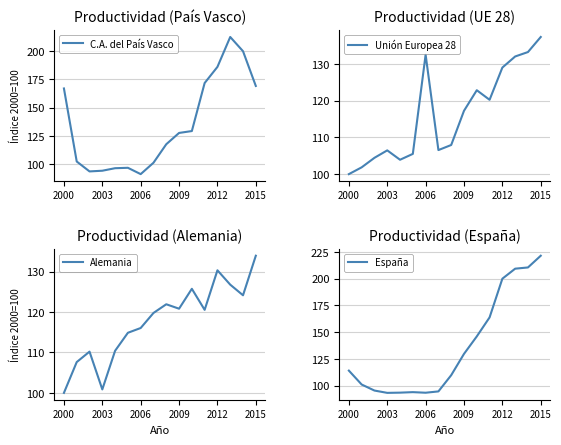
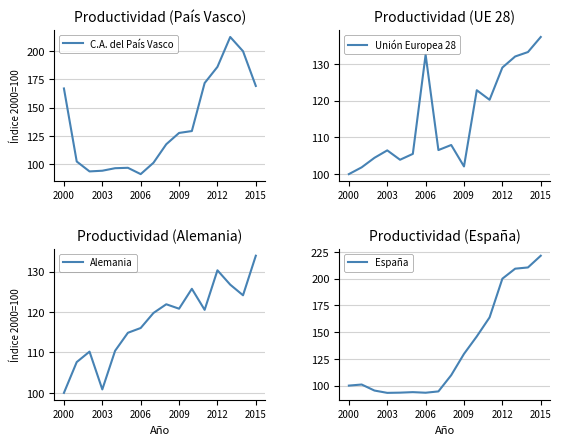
  {
    "Productividad (País Vasco)": {
      "2000": 167,
      "2003": 94,
      "2006": 91,
      "2009": 128,
      "2012": 186,
      "2015": 169
    },
    "Productividad (UE 28)": {
      "2000": 100,
      "2003": 106,
      "2006": 132,
-     "2009": 117,
+     "2009": 102,
      "2012": 129,
      "2015": 137
    },
    "Productividad (Alemania)": {
      "2000": 100,
      "2003": 101,
      "2006": 116,
      "2009": 121,
      "2012": 130,
      "2015": 134
    },
    "Productividad (España)": {
-     "2000": 114,
+     "2000": 100,
      "2003": 93,
      "2006": 93,
      "2009": 130,
      "2012": 200,
      "2015": 221
    }
  }
